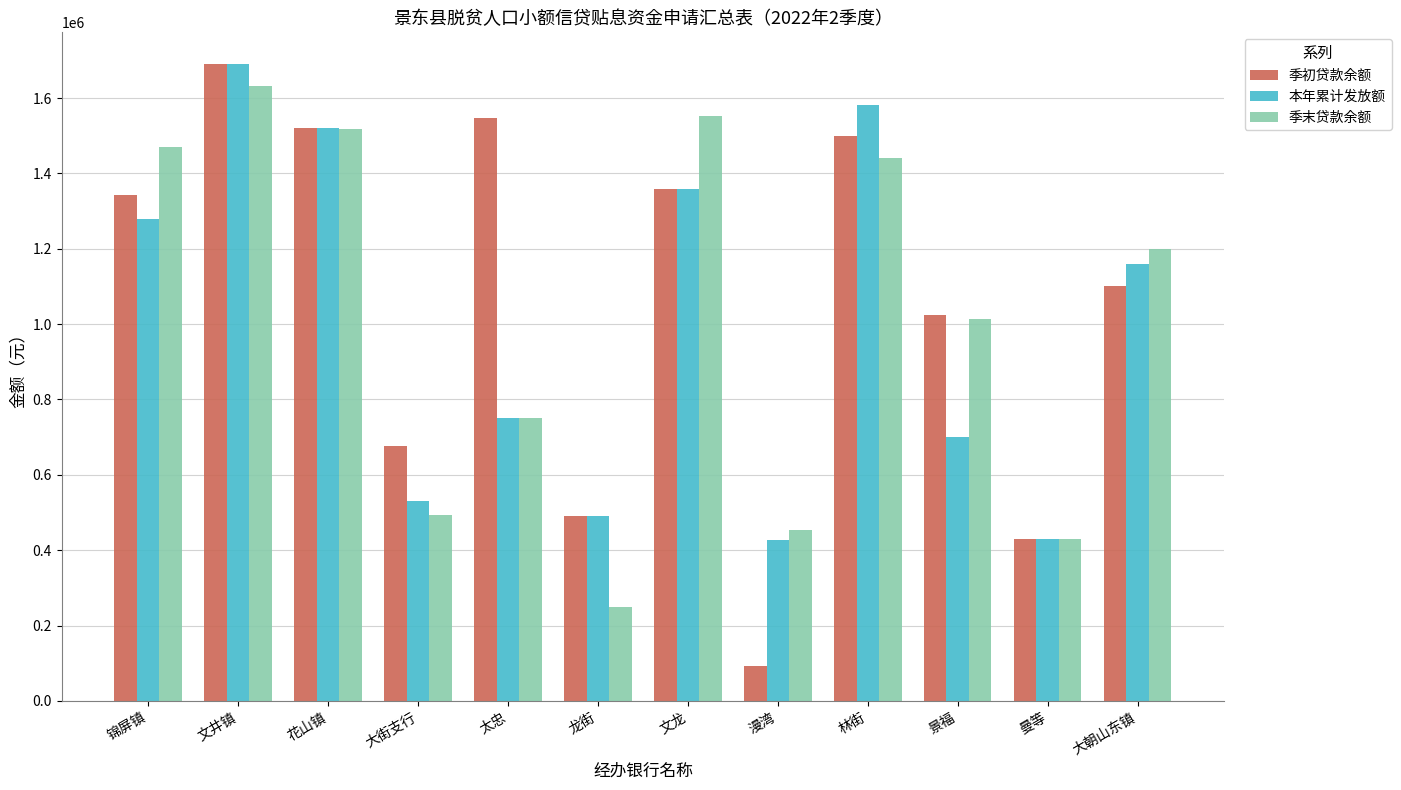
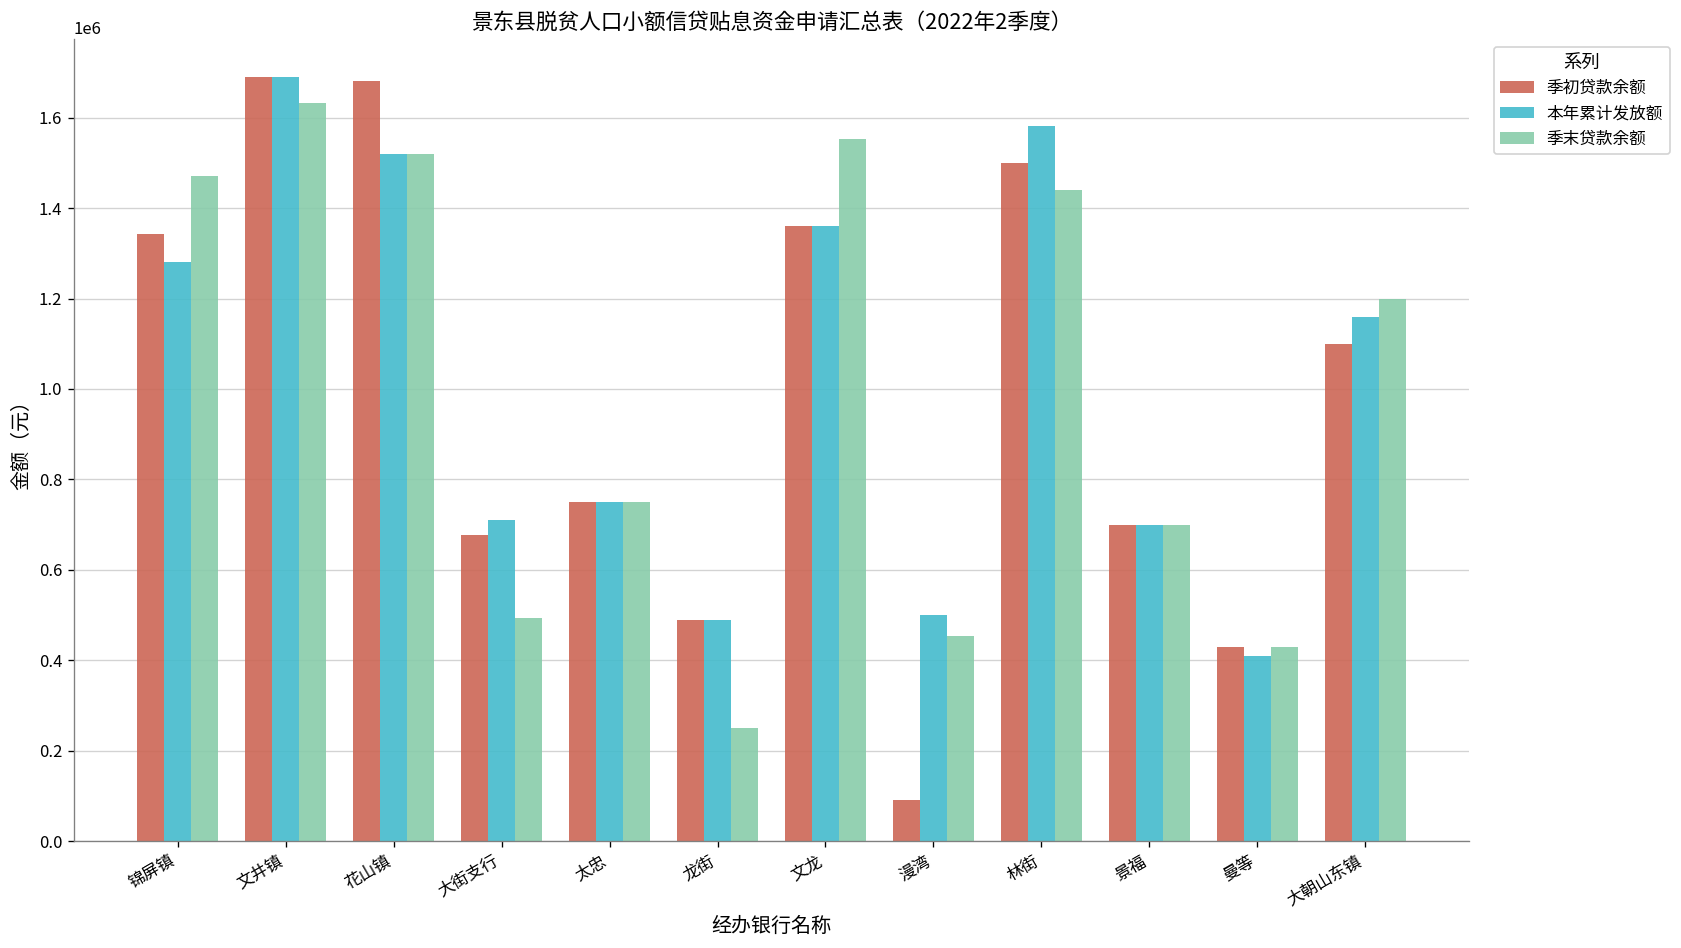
  {
    "季初贷款余额": {
      "锦屏镇": 1340000,
      "文井镇": 1690000,
-     "花山镇": 1520000,
+     "花山镇": 1680000,
      "大街支行": 680000,
-     "太忠": 1550000,
+     "太忠": 750000,
      "龙街": 490000,
      "文龙": 1360000,
      "漫湾": 90000,
      "林街": 1500000,
-     "景福": 1020000,
+     "景福": 700000,
      "曼等": 430000,
      "大朝山东镇": 1100000
    },
    "本年累计发放额": {
      "锦屏镇": 1280000,
      "文井镇": 1690000,
      "花山镇": 1520000,
-     "大街支行": 530000,
+     "大街支行": 710000,
      "太忠": 750000,
      "龙街": 490000,
      "文龙": 1360000,
-     "漫湾": 430000,
+     "漫湾": 500000,
      "林街": 1580000,
      "景福": 700000,
-     "曼等": 430000,
+     "曼等": 410000,
      "大朝山东镇": 1160000
    },
    "季末贷款余额": {
      "锦屏镇": 1470000,
      "文井镇": 1630000,
      "花山镇": 1520000,
      "大街支行": 490000,
      "太忠": 750000,
      "龙街": 250000,
      "文龙": 1550000,
      "漫湾": 450000,
      "林街": 1440000,
-     "景福": 1010000,
+     "景福": 700000,
      "曼等": 430000,
      "大朝山东镇": 1200000
    }
  }
